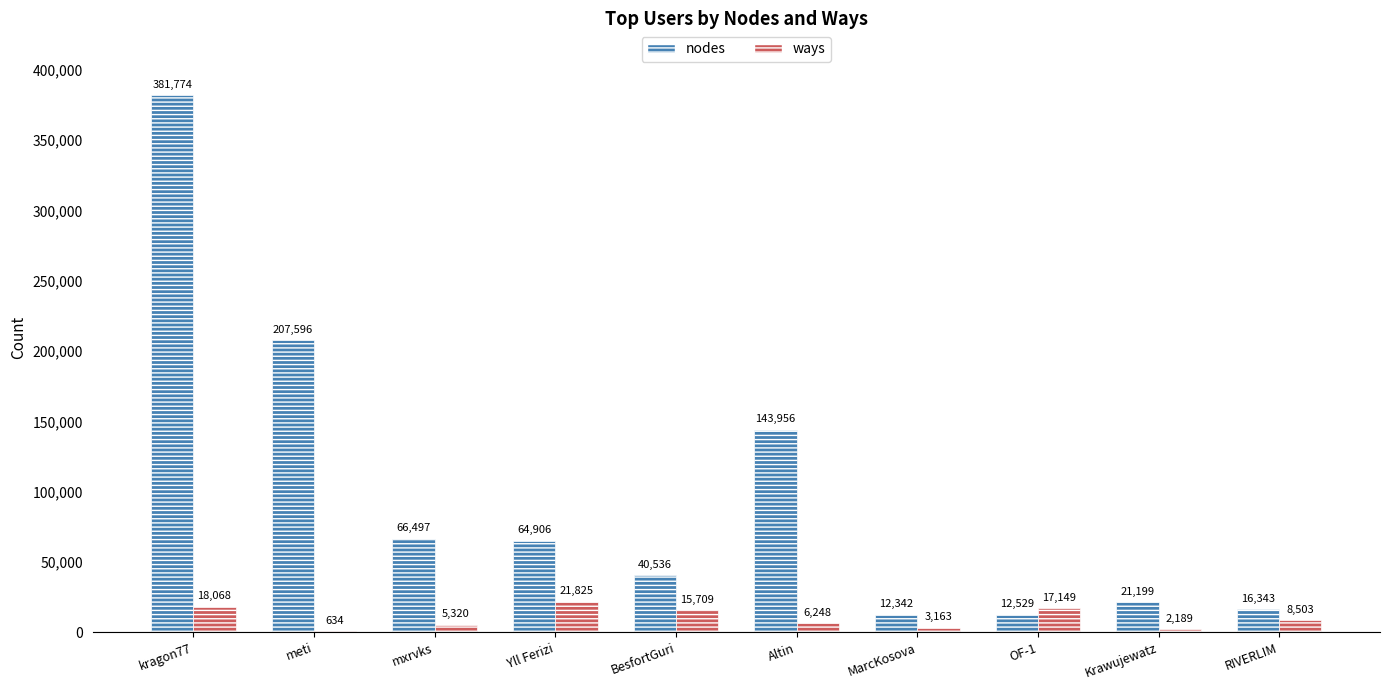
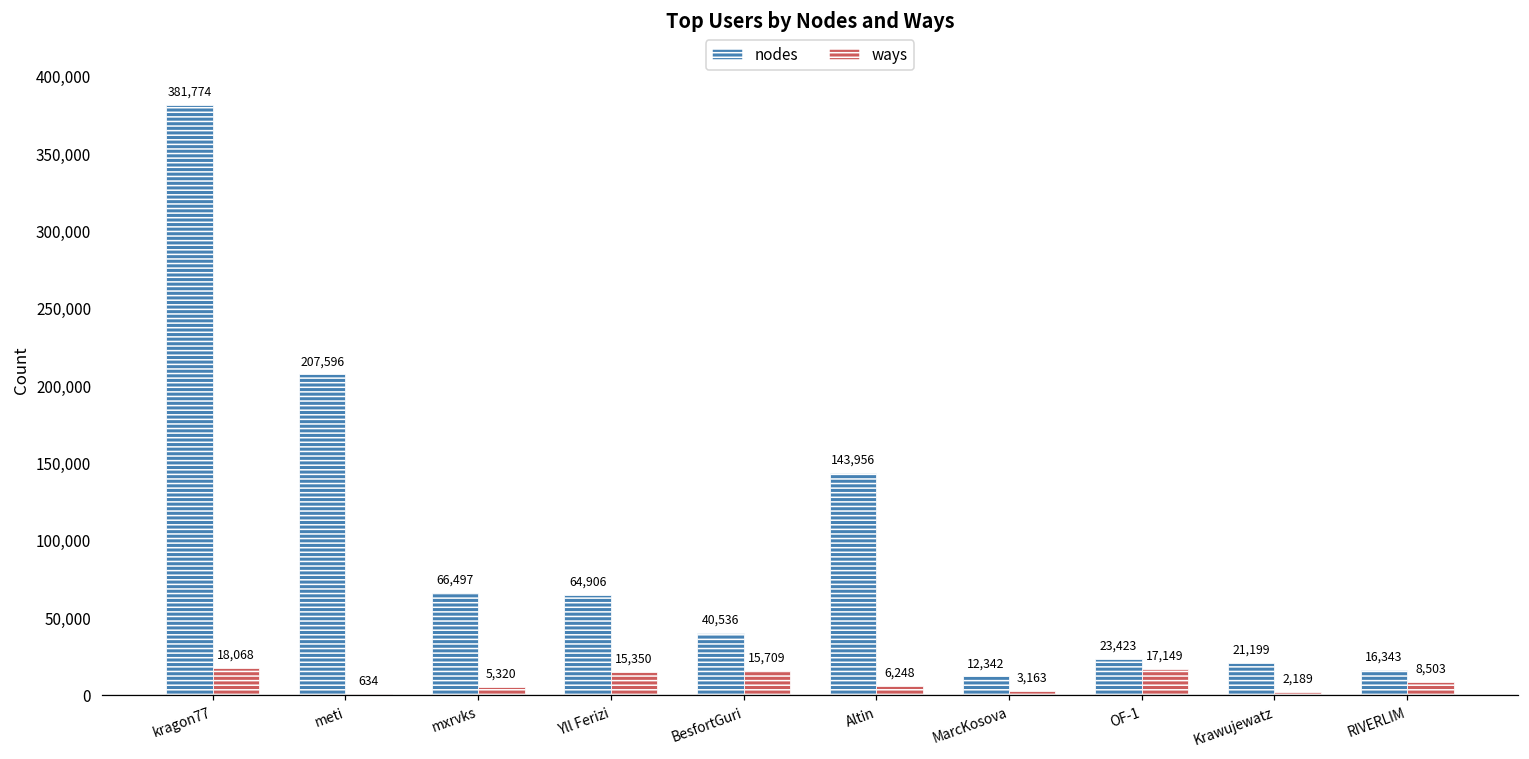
  {
    "nodes": {
      "kragon77": "381,774",
      "meti": "207,596",
      "mxrvks": "66,497",
      "Yll Ferizi": "64,906",
      "BesfortGuri": "40,536",
      "Altin": "143,956",
      "MarcKosova": "12,342",
-     "OF-1": "12,529",
+     "OF-1": "23,423",
      "Krawujewatz": "21,199",
      "RIVERLIM": "16,343"
    },
    "ways": {
      "kragon77": "18,068",
      "meti": "634",
      "mxrvks": "5,320",
-     "Yll Ferizi": "21,825",
+     "Yll Ferizi": "15,350",
      "BesfortGuri": "15,709",
      "Altin": "6,248",
      "MarcKosova": "3,163",
      "OF-1": "17,149",
      "Krawujewatz": "2,189",
      "RIVERLIM": "8,503"
    }
  }
